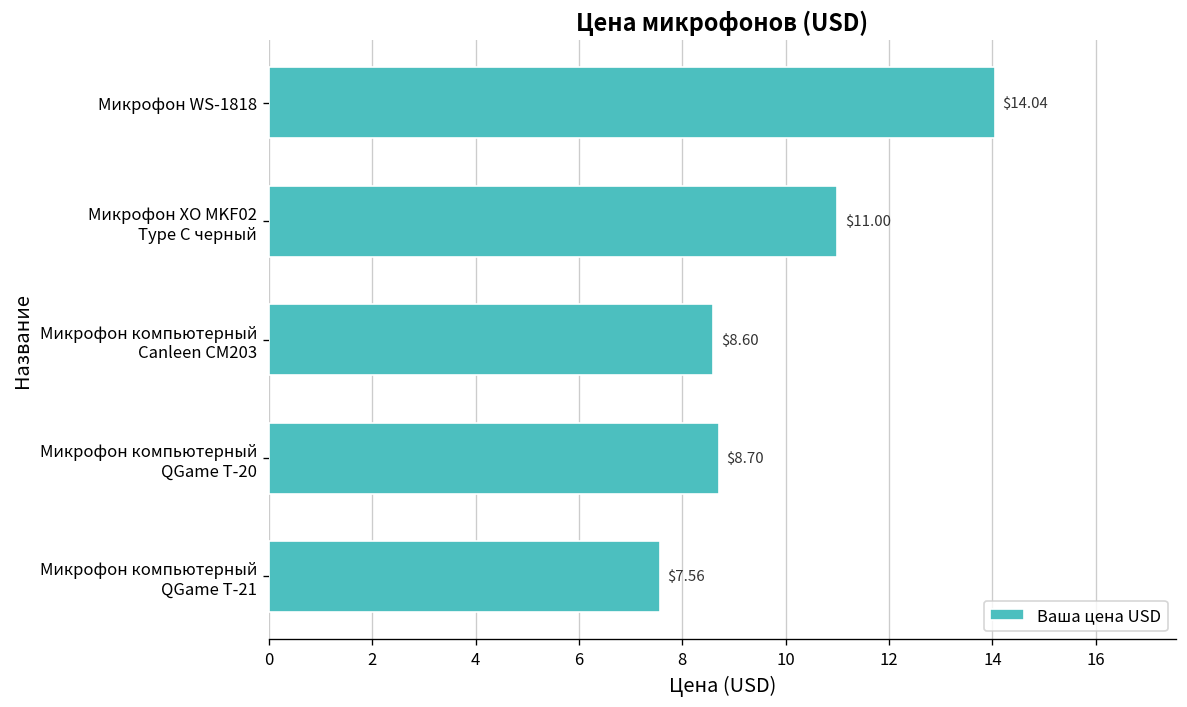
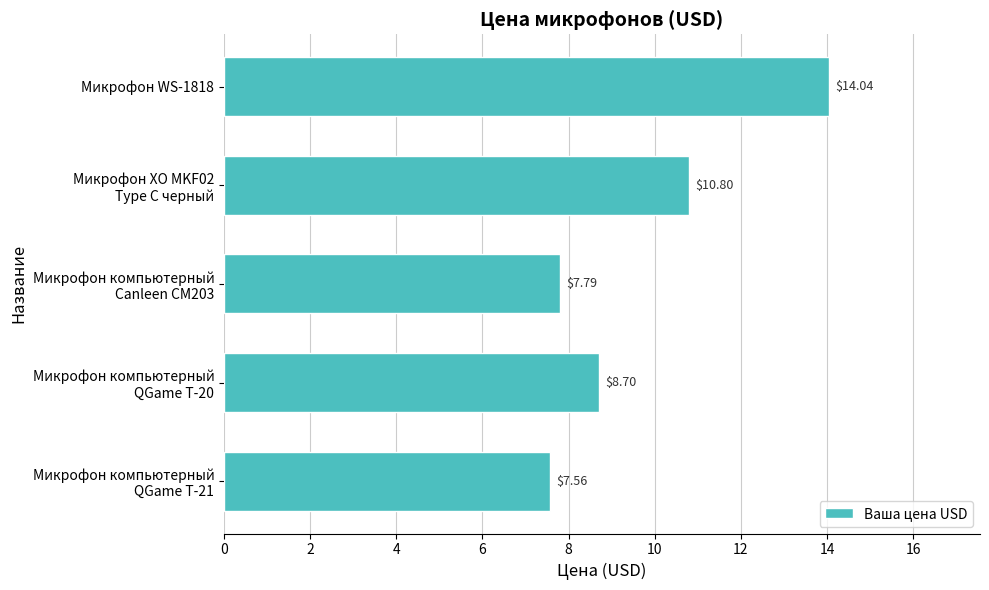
  {
    "Микрофон WS-1818": "$14.04",
-   "Микрофон XO MKF02 Type C черный": "$11.00",
-   "Микрофон компьютерный Canleen CM203": "$8.60",
+   "Микрофон XO MKF02 Type C черный": "$10.80",
+   "Микрофон компьютерный Canleen CM203": "$7.79",
    "Микрофон компьютерный QGame T-20": "$8.70",
    "Микрофон компьютерный QGame T-21": "$7.56"
  }
